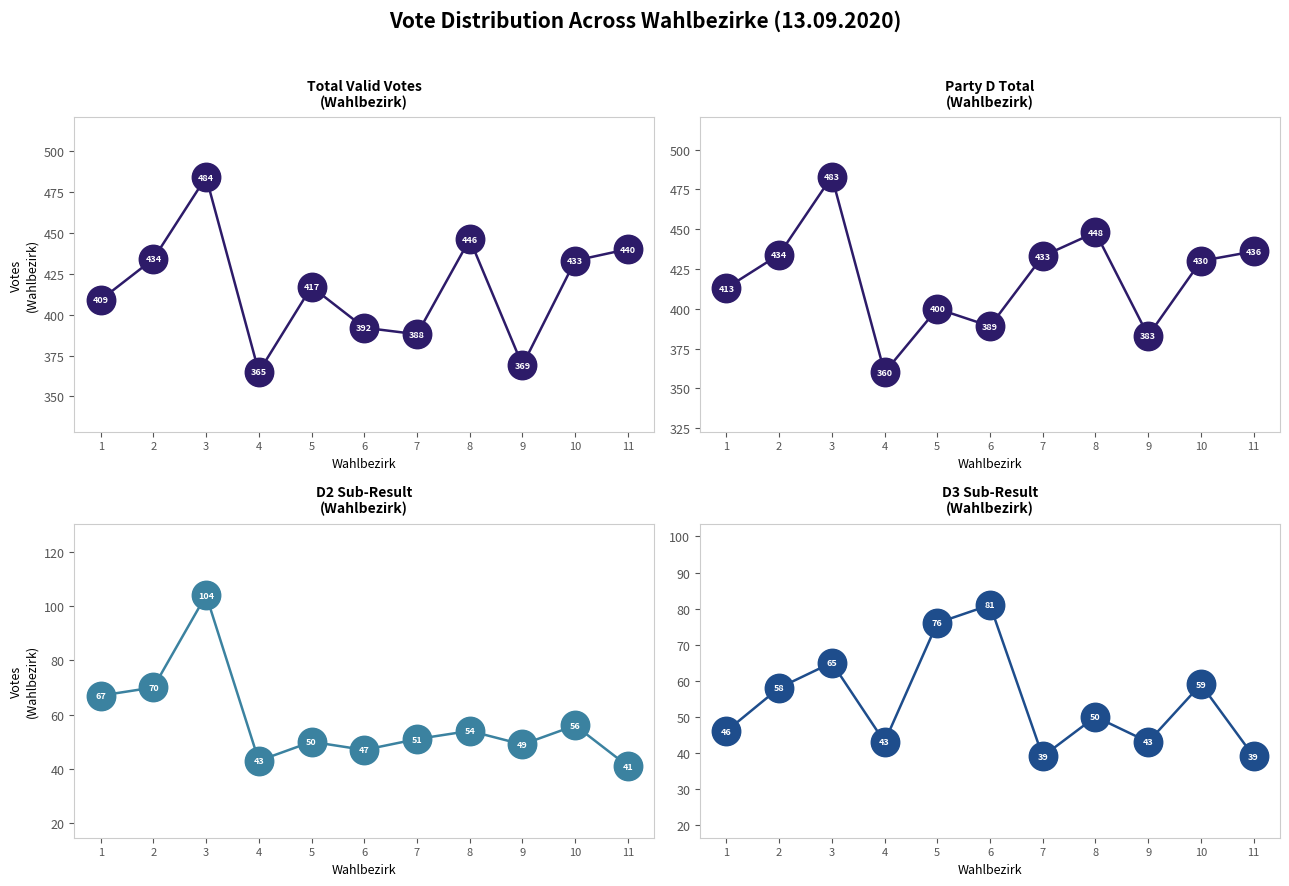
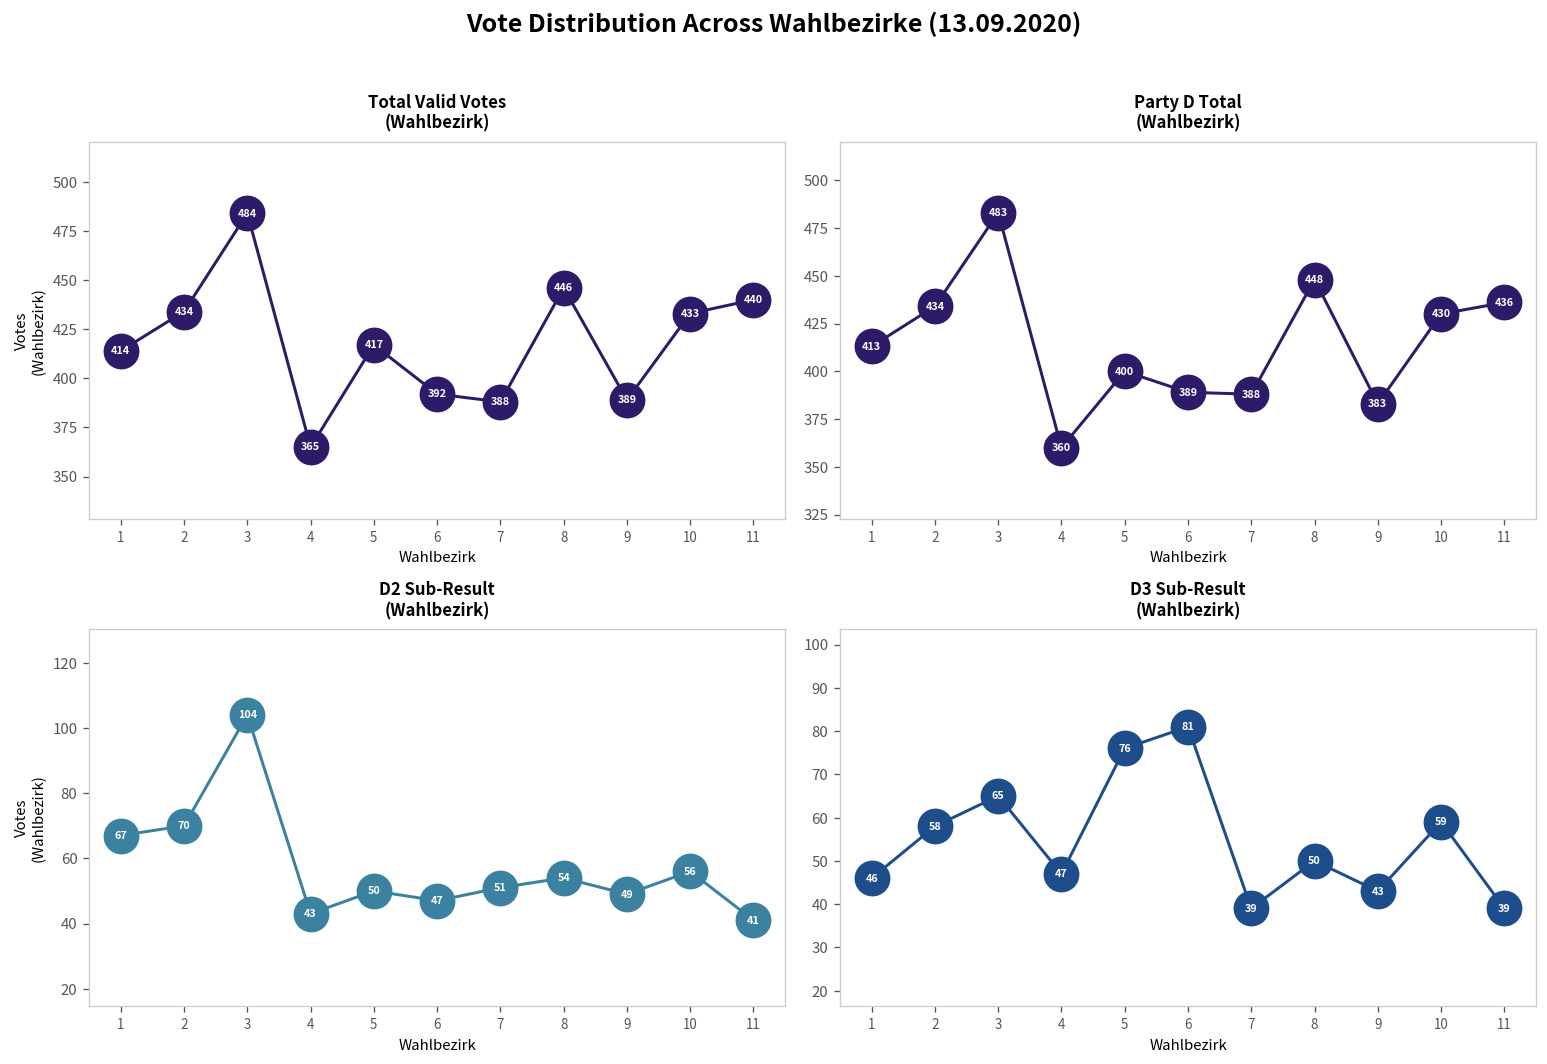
  {
    "Total Valid Votes (Wahlbezirk)": {
-     "1": 409,
-     "9": 369
+     "1": 414,
+     "9": 389
    },
    "Party D Total (Wahlbezirk)": {
-     "7": 433
+     "7": 388
    },
    "D3 Sub-Result (Wahlbezirk)": {
-     "4": 43
+     "4": 47
    }
  }
